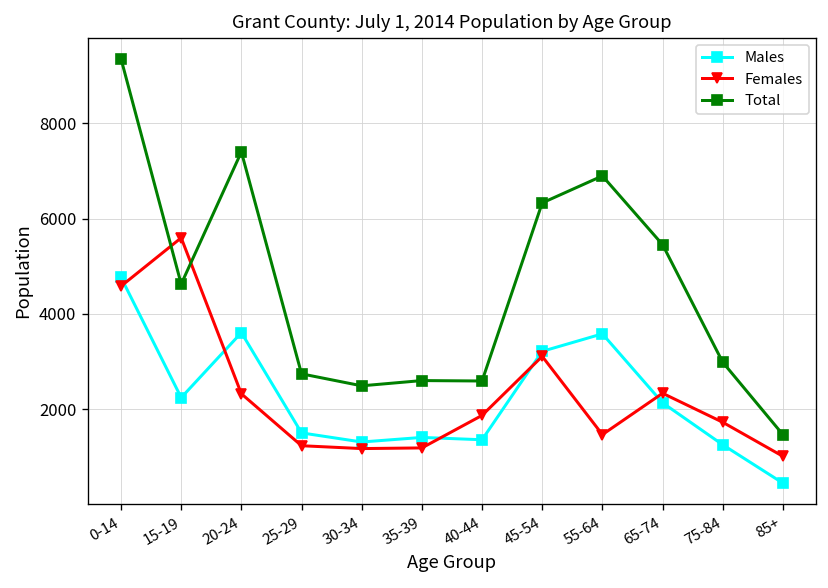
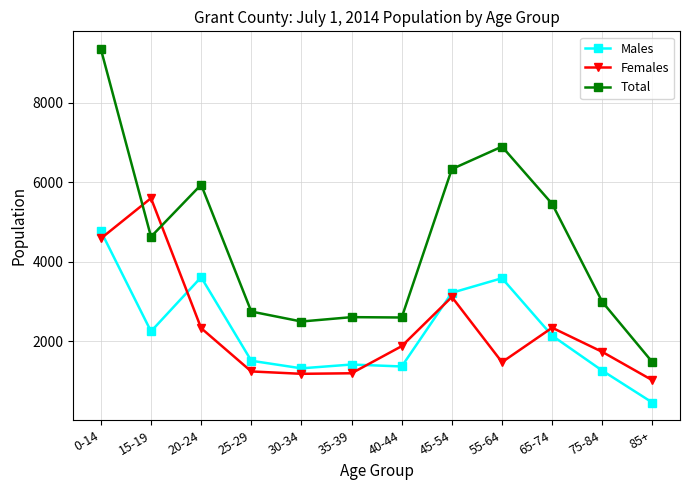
  {
    "Males": {
      "0-14": 4800,
      "15-19": 2200,
      "20-24": 3600,
      "25-29": 1500,
      "30-34": 1300,
      "35-39": 1400,
      "40-44": 1400,
      "45-54": 3200,
      "55-64": 3600,
      "65-74": 2100,
      "75-84": 1300,
      "85+": 500
    },
    "Females": {
      "0-14": 4600,
      "15-19": 5600,
      "20-24": 2300,
      "25-29": 1200,
      "30-34": 1200,
      "35-39": 1200,
      "40-44": 1900,
      "45-54": 3100,
      "55-64": 1500,
      "65-74": 2300,
      "75-84": 1700,
      "85+": 1000
    },
    "Total": {
      "0-14": 9400,
      "15-19": 4600,
-     "20-24": 7400,
+     "20-24": 5900,
      "25-29": 2700,
      "30-34": 2500,
      "35-39": 2600,
      "40-44": 2600,
      "45-54": 6300,
      "55-64": 6900,
      "65-74": 5500,
      "75-84": 3000,
      "85+": 1500
    }
  }
